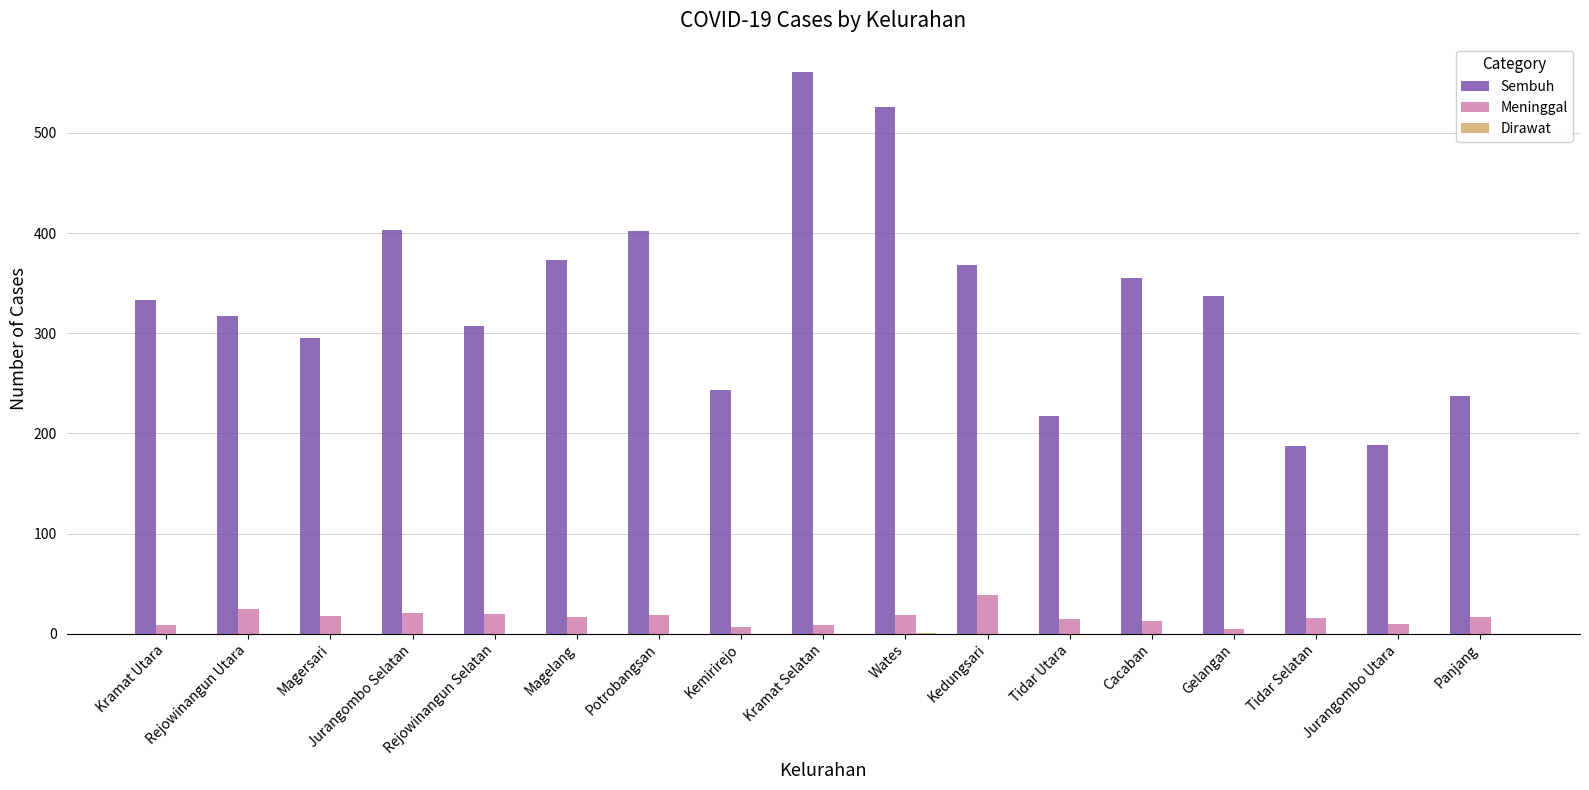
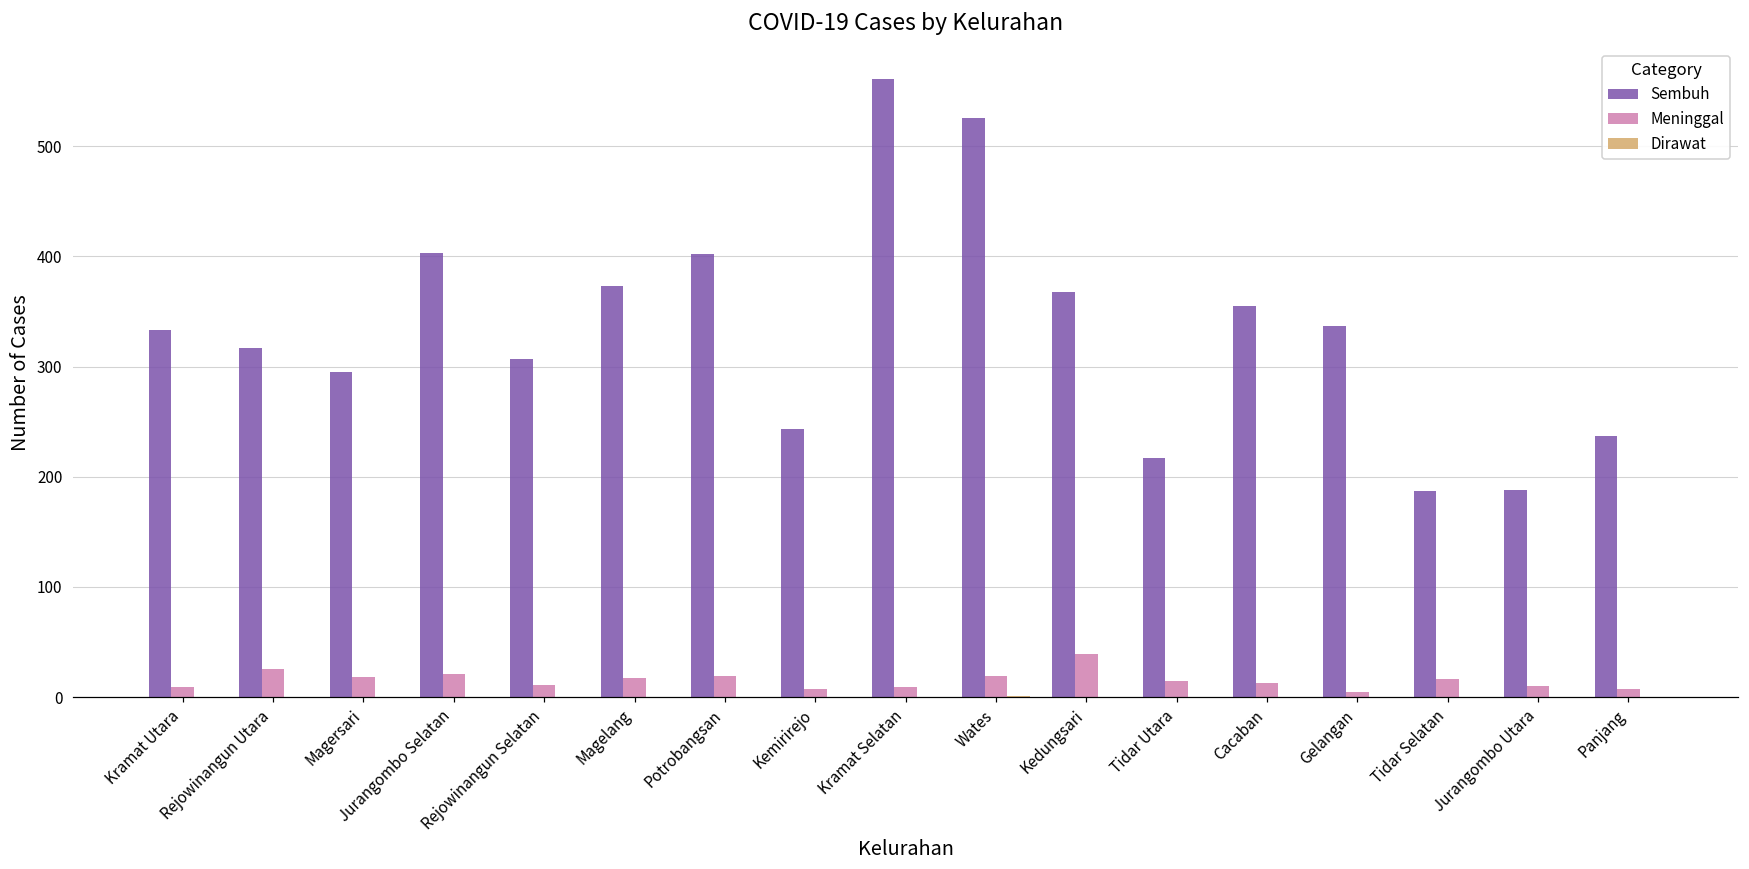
  {
    "Sembuh": {
      "Kramat Utara": 333,
      "Rejowinangun Utara": 317,
      "Magersari": 295,
      "Jurangombo Selatan": 403,
      "Rejowinangun Selatan": 307,
      "Magelang": 373,
      "Potrobangsan": 402,
      "Kemirirejo": 243,
      "Kramat Selatan": 561,
      "Wates": 526,
      "Kedungsari": 368,
      "Tidar Utara": 217,
      "Cacaban": 355,
      "Gelangan": 337,
      "Tidar Selatan": 187,
      "Jurangombo Utara": 188,
      "Panjang": 237
    },
    "Meninggal": {
      "Kramat Utara": 9,
      "Rejowinangun Utara": 25,
      "Magersari": 18,
      "Jurangombo Selatan": 21,
-     "Rejowinangun Selatan": 20,
+     "Rejowinangun Selatan": 11,
      "Magelang": 17,
      "Potrobangsan": 19,
      "Kemirirejo": 7,
      "Kramat Selatan": 9,
      "Wates": 19,
      "Kedungsari": 39,
      "Tidar Utara": 15,
      "Cacaban": 13,
      "Gelangan": 5,
      "Tidar Selatan": 16,
      "Jurangombo Utara": 10,
-     "Panjang": 17
+     "Panjang": 7
    },
    "Dirawat": {
      "Kramat Utara": 0,
      "Rejowinangun Utara": 0,
      "Magersari": 0,
      "Jurangombo Selatan": 0,
      "Rejowinangun Selatan": 0,
      "Magelang": 0,
      "Potrobangsan": 0,
      "Kemirirejo": 0,
      "Kramat Selatan": 0,
      "Kedungsari": 0,
      "Tidar Utara": 0,
      "Cacaban": 0,
      "Gelangan": 0,
      "Tidar Selatan": 0,
      "Jurangombo Utara": 0,
      "Panjang": 0
    }
  }
